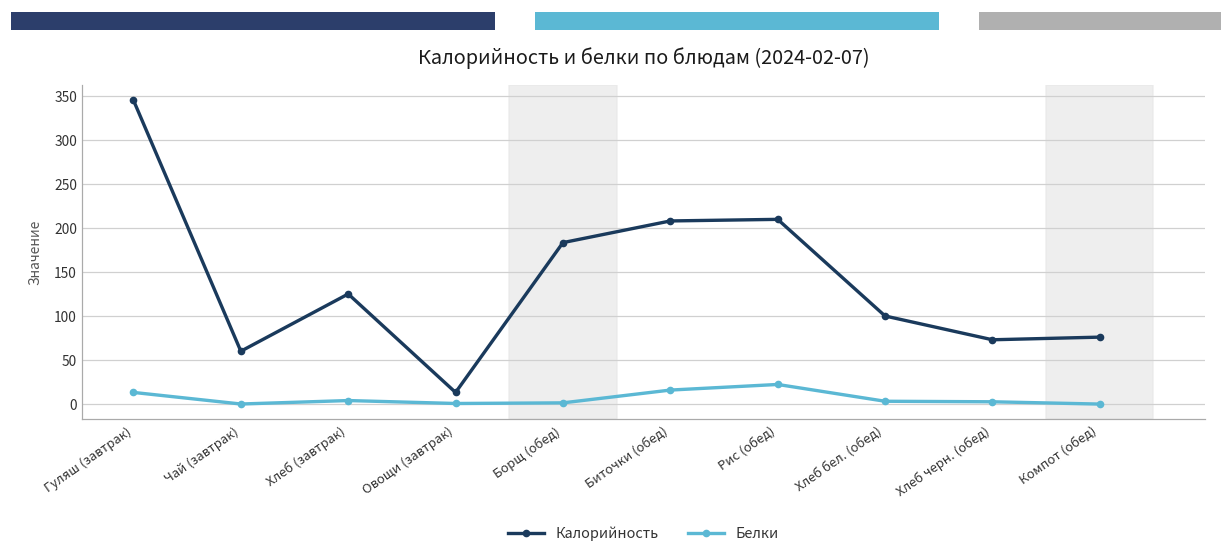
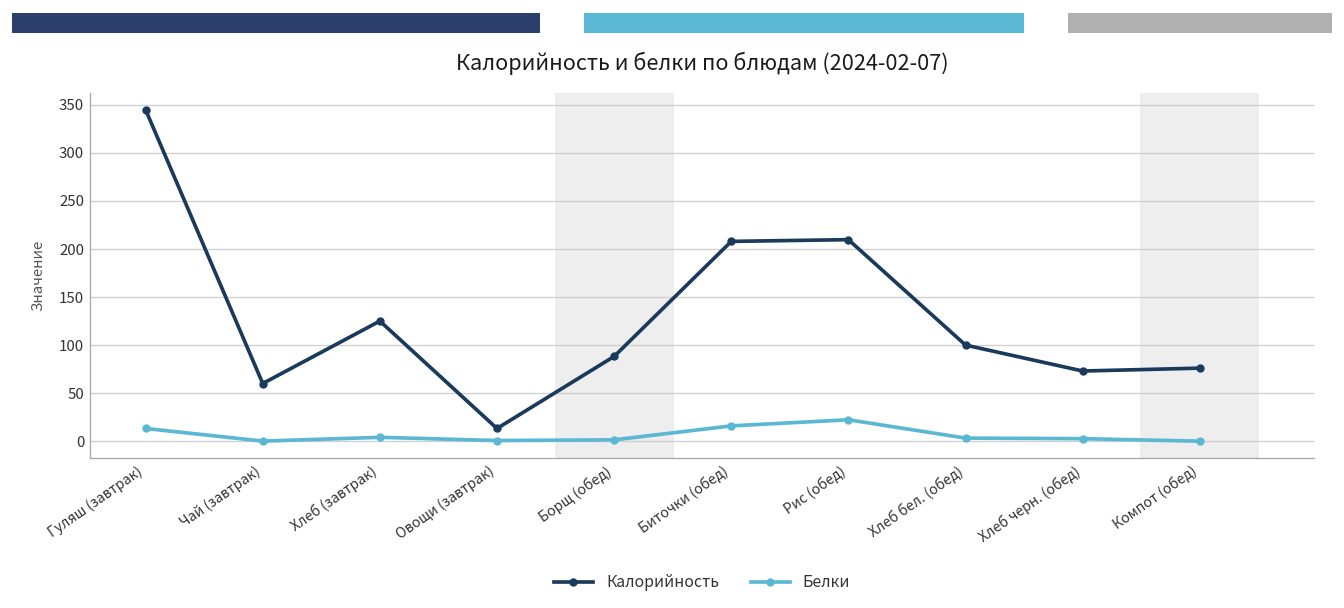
  {
    "Калорийность и белки по блюдам (2024-02-07)": {
      "Калорийность": {
        "Гуляш (завтрак)": 340,
        "Чай (завтрак)": 60,
        "Хлеб (завтрак)": 130,
        "Овощи (завтрак)": 10,
-       "Борщ (обед)": 180,
+       "Борщ (обед)": 90,
        "Биточки (обед)": 210,
        "Рис (обед)": 210,
        "Хлеб бел. (обед)": 100,
        "Хлеб черн. (обед)": 70,
        "Компот (обед)": 80
      },
      "Белки": {
        "Гуляш (завтрак)": 10,
        "Чай (завтрак)": 0,
        "Хлеб (завтрак)": 0,
        "Овощи (завтрак)": 0,
        "Борщ (обед)": 0,
        "Биточки (обед)": 20,
        "Рис (обед)": 20,
        "Хлеб бел. (обед)": 0,
        "Хлеб черн. (обед)": 0,
        "Компот (обед)": 0
      }
    }
  }
